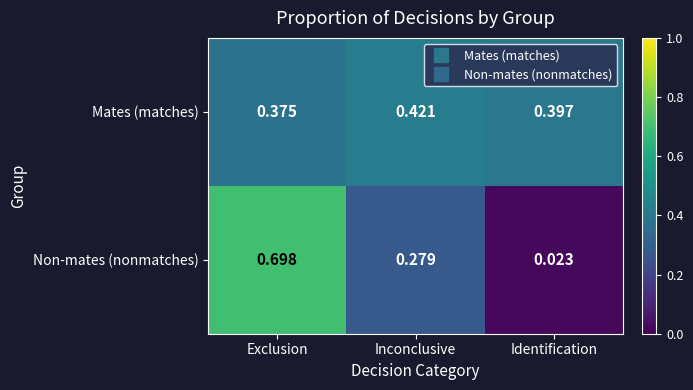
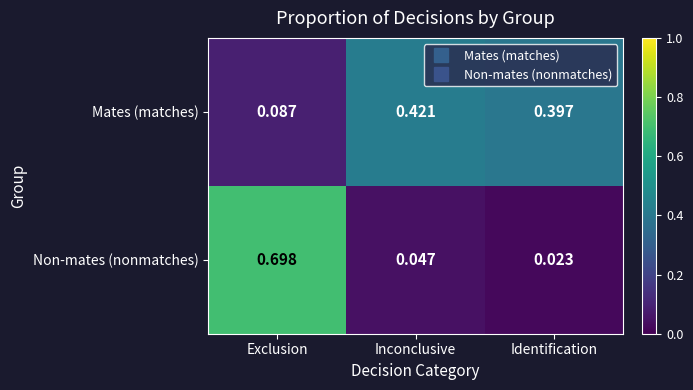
  {
    "Mates (matches)": {
-     "Exclusion": 0.375,
+     "Exclusion": 0.087,
      "Inconclusive": 0.421,
      "Identification": 0.397
    },
    "Non-mates (nonmatches)": {
      "Exclusion": 0.698,
-     "Inconclusive": 0.279,
+     "Inconclusive": 0.047,
      "Identification": 0.023
    }
  }
